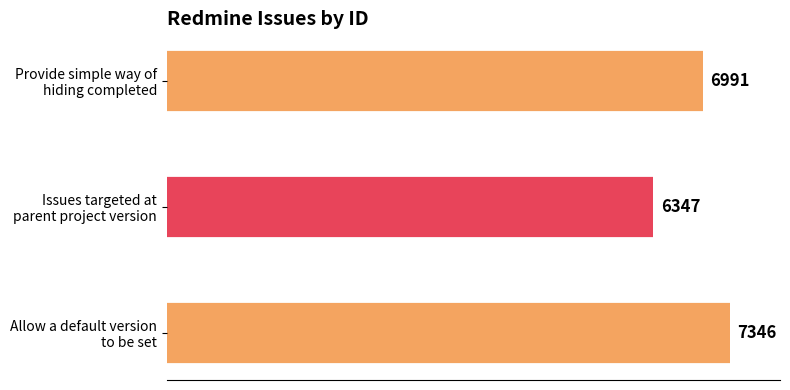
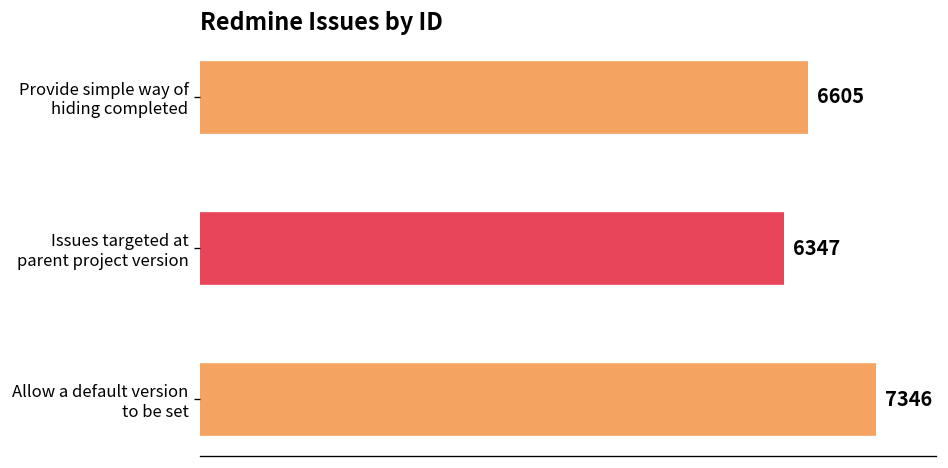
  {
-   "Provide simple way of hiding completed": 6991,
+   "Provide simple way of hiding completed": 6605,
    "Issues targeted at parent project version": 6347,
    "Allow a default version to be set": 7346
  }
